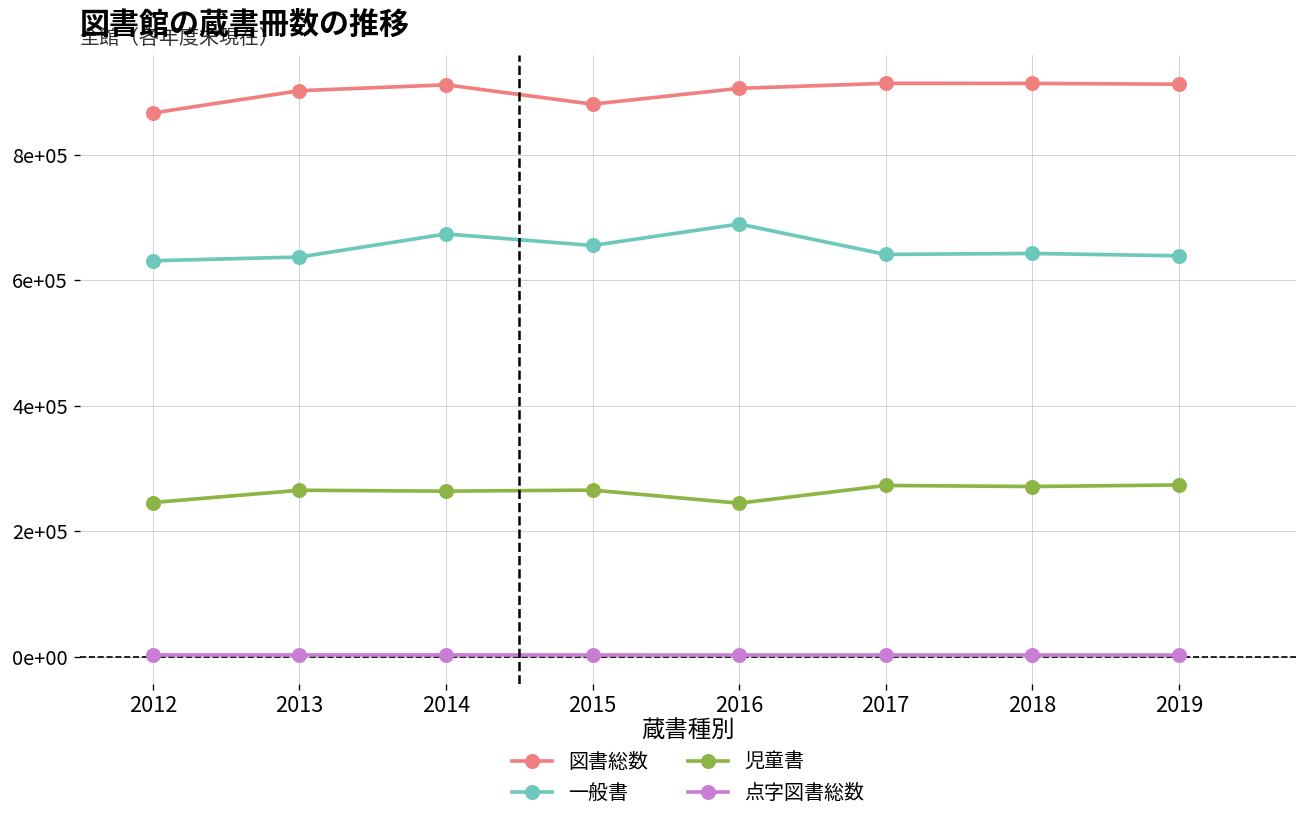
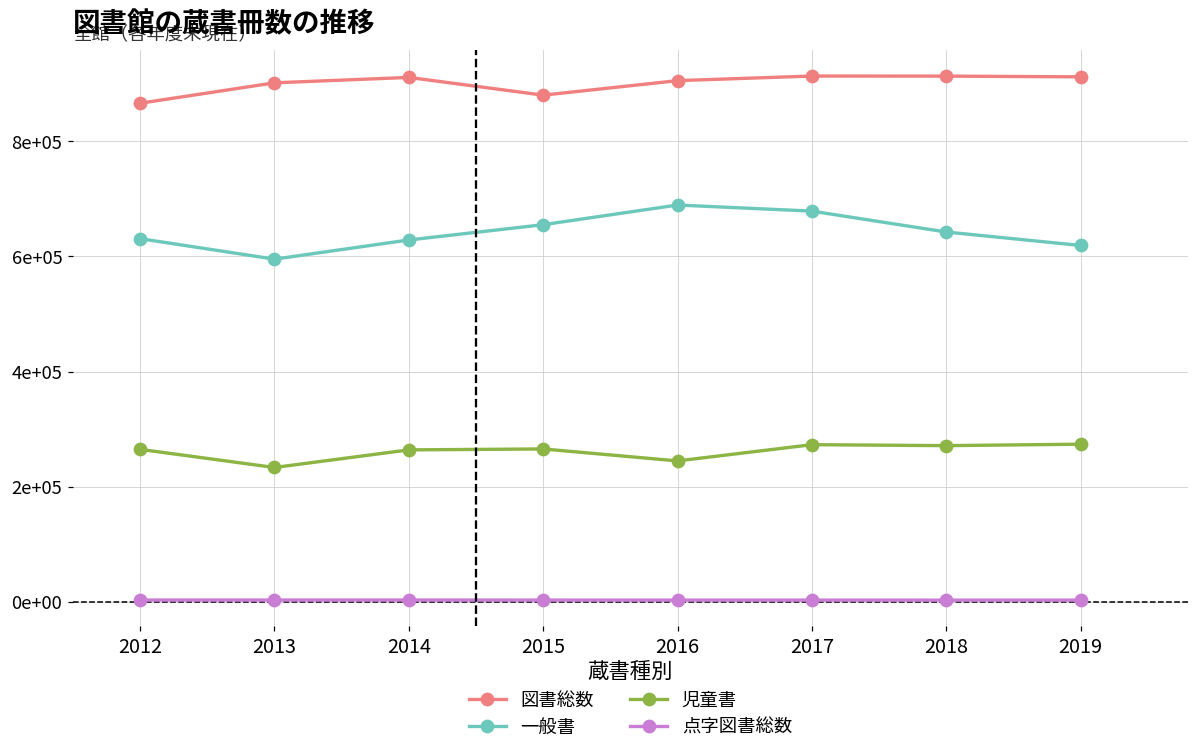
  {
    "図書総数": {
      "2012": 870000,
      "2013": 900000,
      "2014": 910000,
      "2015": 880000,
      "2016": 910000,
      "2017": 910000,
      "2018": 910000,
      "2019": 910000
    },
    "一般書": {
      "2012": 630000,
-     "2013": 640000,
-     "2014": 670000,
+     "2013": 600000,
+     "2014": 630000,
      "2015": 660000,
      "2016": 690000,
-     "2017": 640000,
+     "2017": 680000,
      "2018": 640000,
-     "2019": 640000
+     "2019": 620000
    },
    "児童書": {
-     "2012": 250000,
-     "2013": 270000,
+     "2012": 260000,
+     "2013": 230000,
      "2014": 260000,
      "2015": 270000,
      "2016": 240000,
      "2017": 270000,
      "2018": 270000,
      "2019": 270000
    },
    "点字図書総数": {
      "2012": 0,
      "2013": 0,
      "2014": 0,
      "2015": 0,
      "2016": 0,
      "2017": 0,
      "2018": 0,
      "2019": 0
    }
  }
